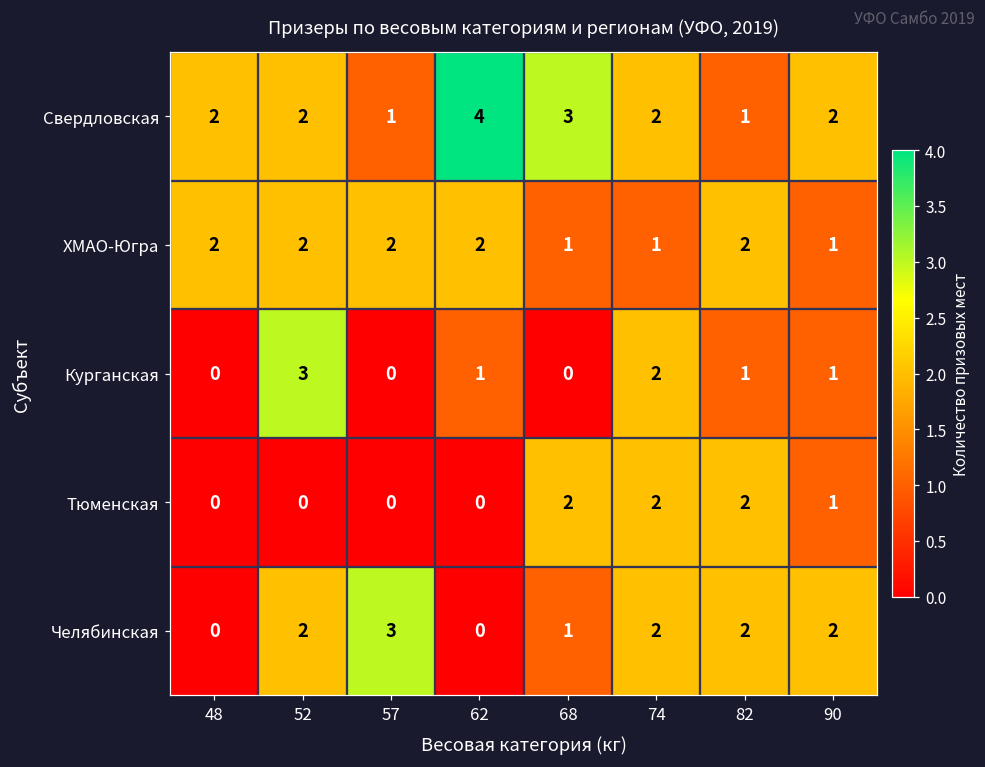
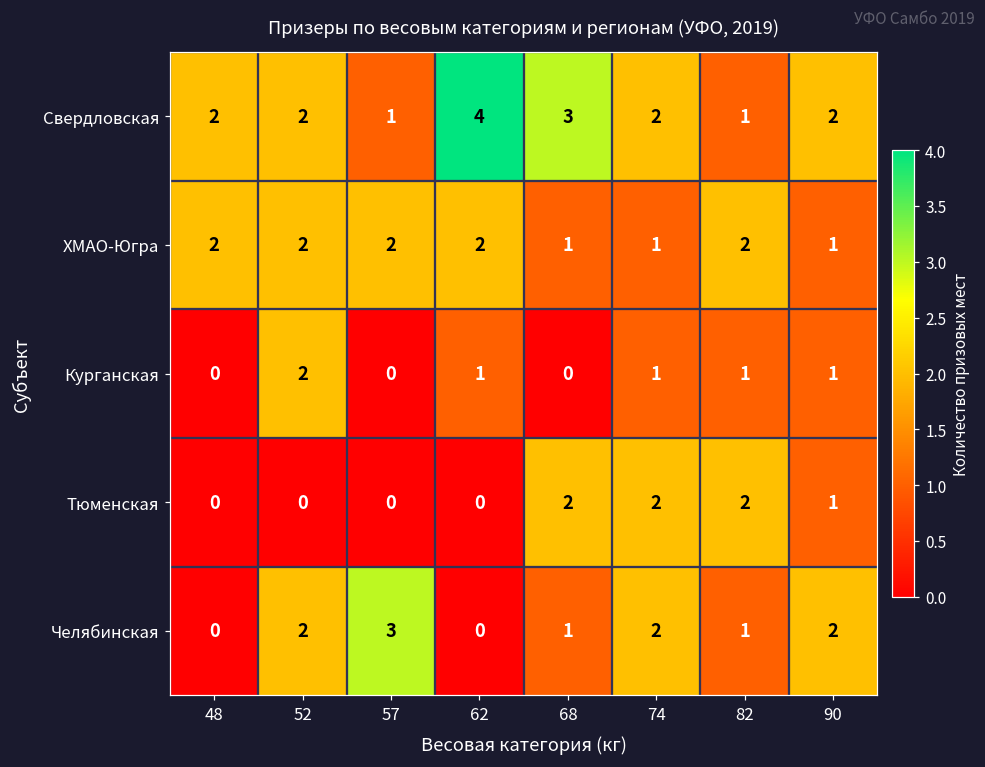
  {
    "Свердловская": {
      "48": 2,
      "52": 2,
      "57": 1,
      "62": 4,
      "68": 3,
      "74": 2,
      "82": 1,
      "90": 2
    },
    "ХМАО-Югра": {
      "48": 2,
      "52": 2,
      "57": 2,
      "62": 2,
      "68": 1,
      "74": 1,
      "82": 2,
      "90": 1
    },
    "Курганская": {
      "48": 0,
-     "52": 3,
+     "52": 2,
      "57": 0,
      "62": 1,
      "68": 0,
-     "74": 2,
+     "74": 1,
      "82": 1,
      "90": 1
    },
    "Тюменская": {
      "48": 0,
      "52": 0,
      "57": 0,
      "62": 0,
      "68": 2,
      "74": 2,
      "82": 2,
      "90": 1
    },
    "Челябинская": {
      "48": 0,
      "52": 2,
      "57": 3,
      "62": 0,
      "68": 1,
      "74": 2,
-     "82": 2,
+     "82": 1,
      "90": 2
    }
  }
